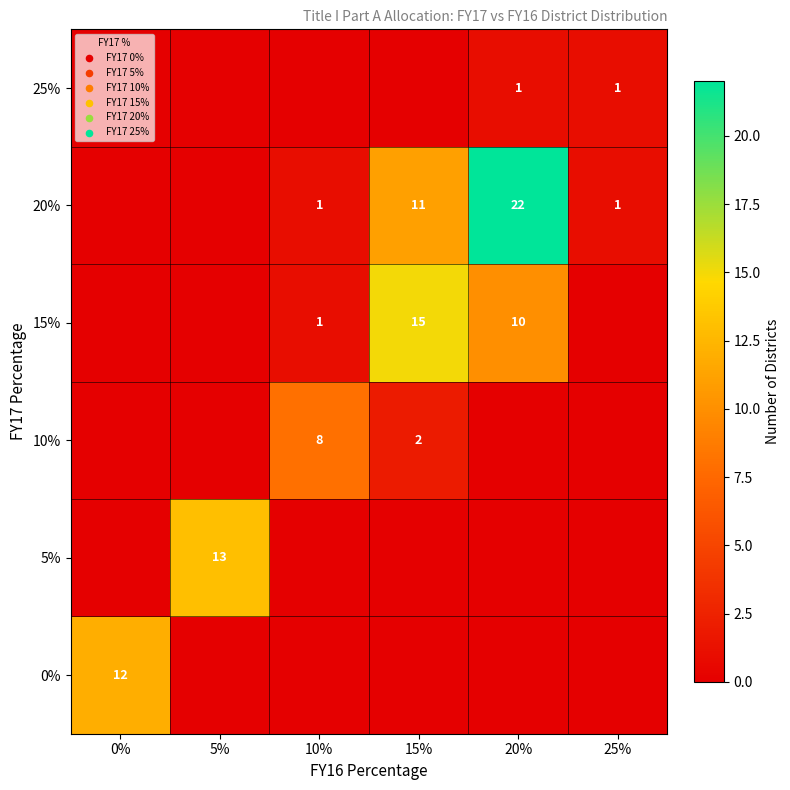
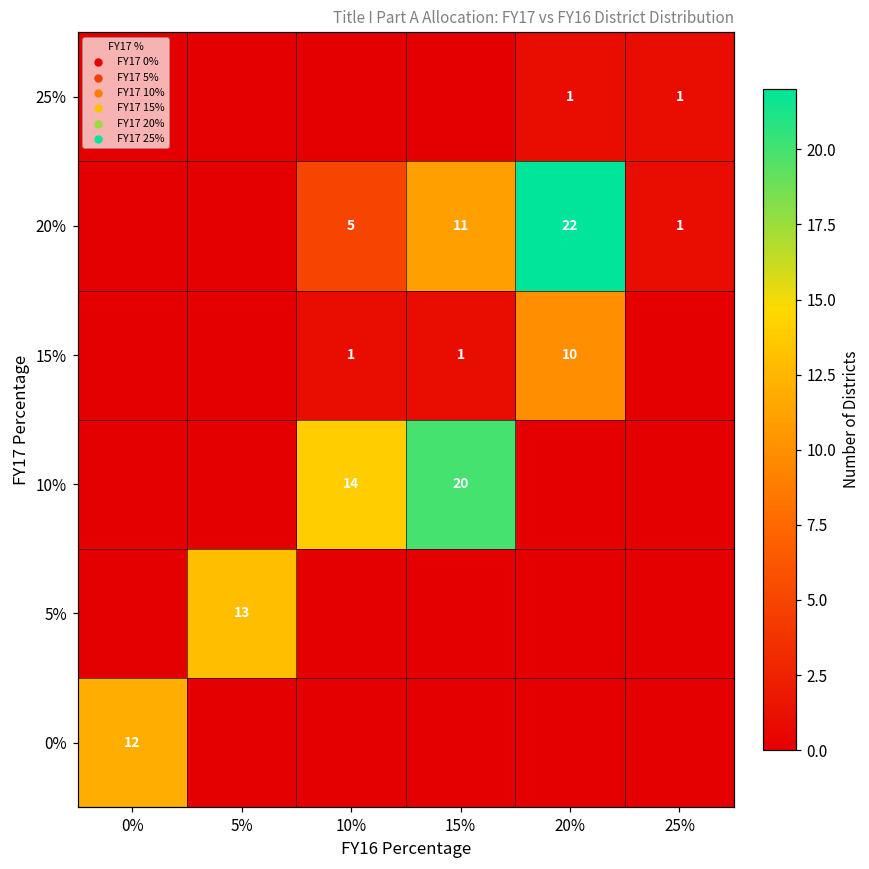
  {
    "25%": {
      "20%": 1,
      "25%": 1
    },
    "20%": {
-     "10%": 1,
+     "10%": 5,
      "15%": 11,
      "20%": 22,
      "25%": 1
    },
    "15%": {
      "10%": 1,
-     "15%": 15,
+     "15%": 1,
      "20%": 10
    },
    "10%": {
-     "10%": 8,
-     "15%": 2
+     "10%": 14,
+     "15%": 20
    },
    "5%": {
      "5%": 13
    },
    "0%": {
      "0%": 12
    }
  }
